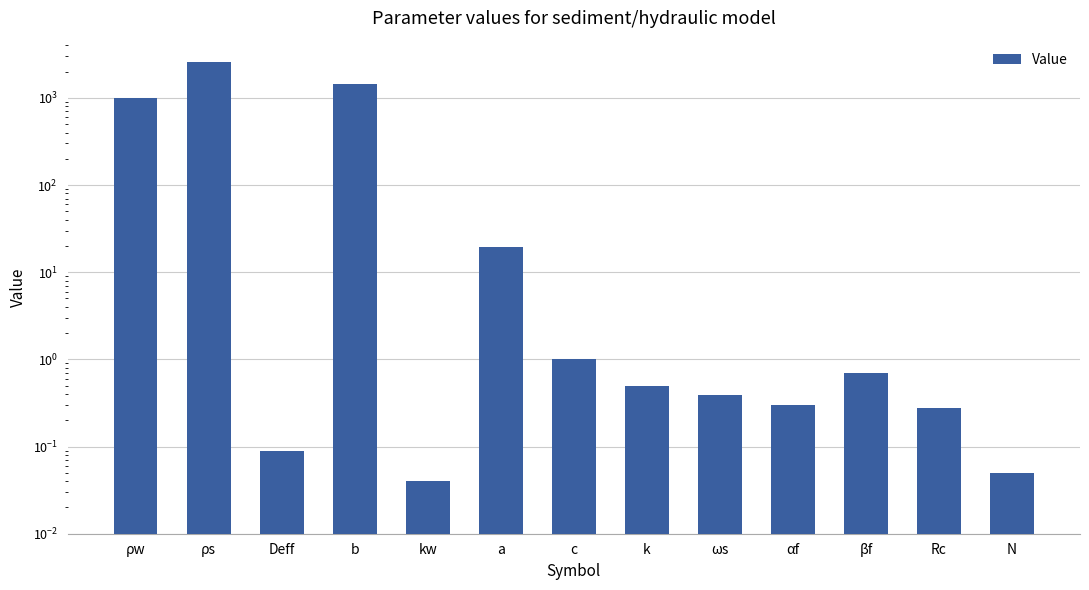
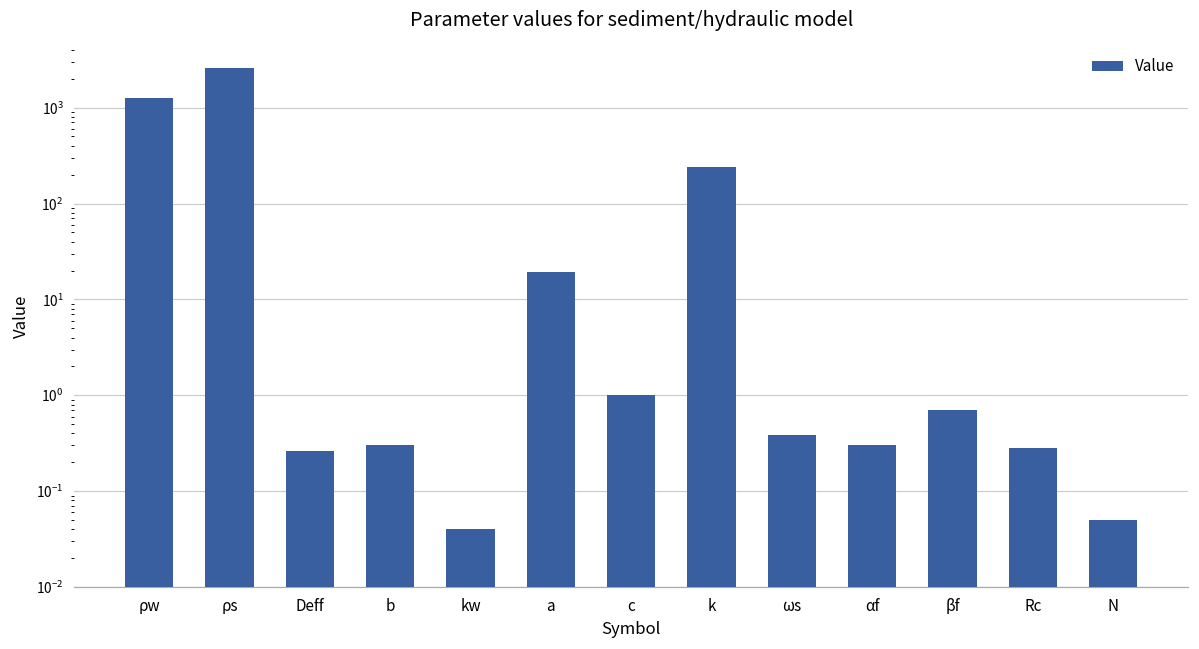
  {
-   "ρw": 1000,
+   "ρw": 1200,
    "ρs": 2600,
-   "Deff": 0.09,
-   "b": 1400,
+   "Deff": 0.26,
+   "b": 0.3,
    "kw": 0.04,
    "a": 19,
    "c": 1.0,
-   "k": 0.5,
+   "k": 240,
    "ωs": 0.4,
    "αf": 0.30,
    "βf": 0.7,
    "Rc": 0.28,
    "N": 0.05
  }
